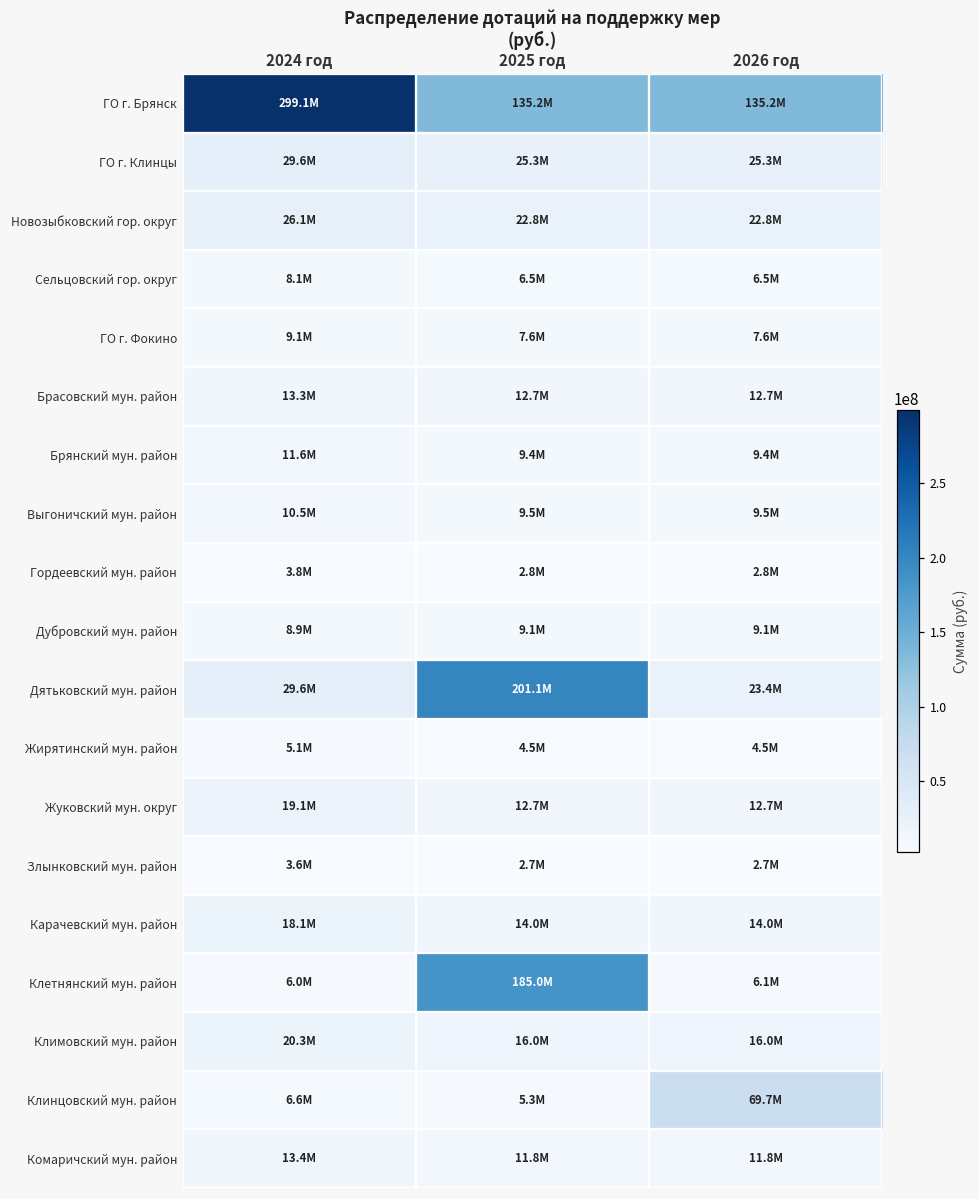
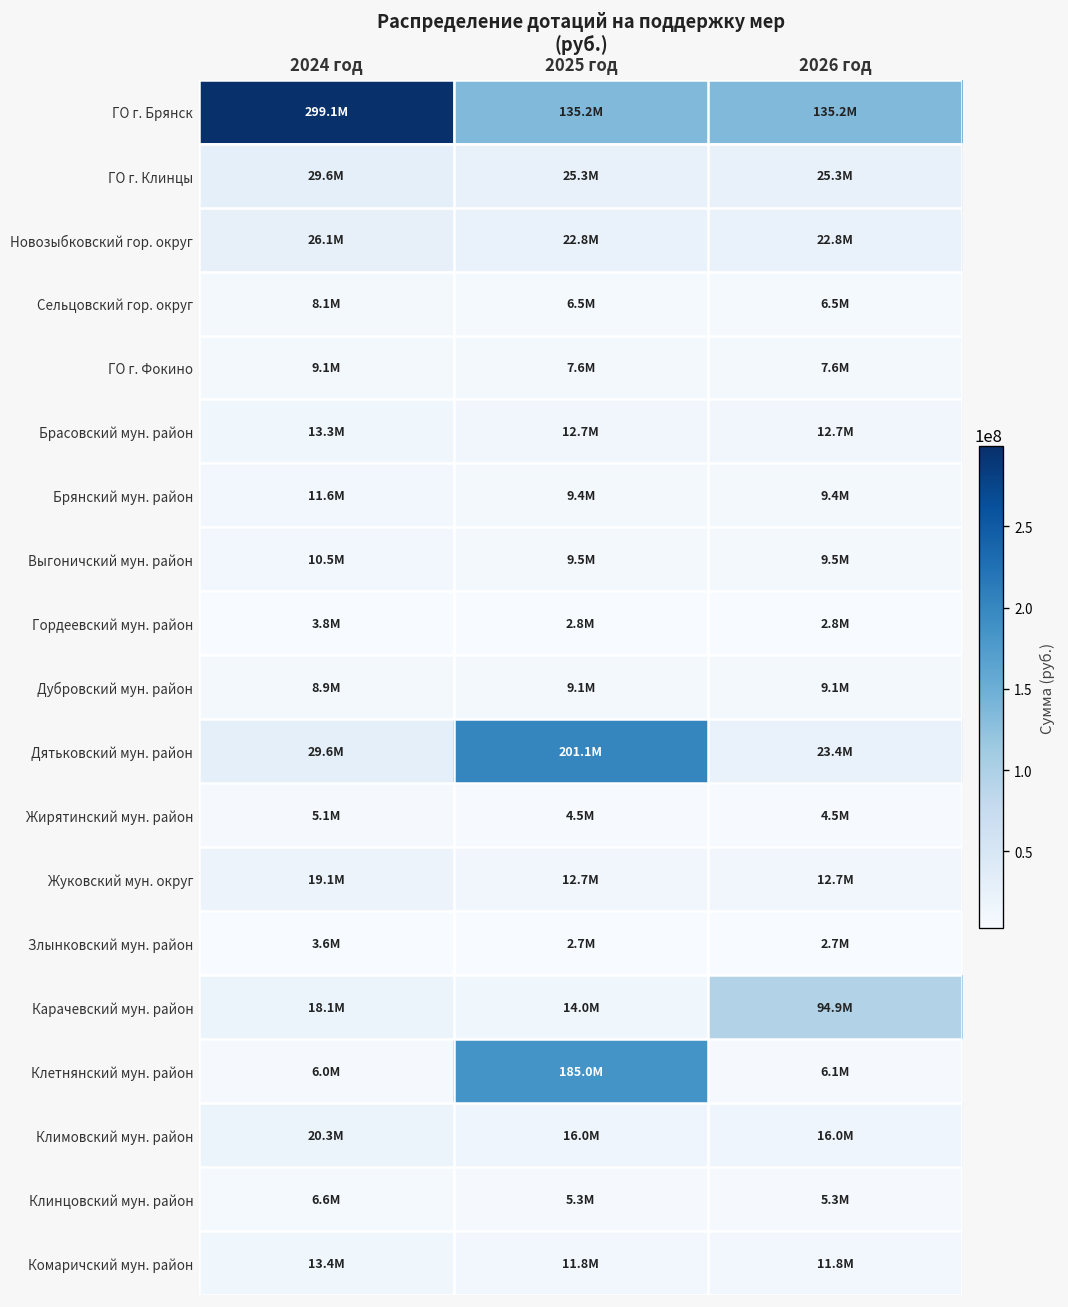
  {
    "ГО г. Брянск": {
      "2024 год": "299.1M",
      "2025 год": "135.2M",
      "2026 год": "135.2M"
    },
    "ГО г. Клинцы": {
      "2024 год": "29.6M",
      "2025 год": "25.3M",
      "2026 год": "25.3M"
    },
    "Новозыбковский гор. округ": {
      "2024 год": "26.1M",
      "2025 год": "22.8M",
      "2026 год": "22.8M"
    },
    "Сельцовский гор. округ": {
      "2024 год": "8.1M",
      "2025 год": "6.5M",
      "2026 год": "6.5M"
    },
    "ГО г. Фокино": {
      "2024 год": "9.1M",
      "2025 год": "7.6M",
      "2026 год": "7.6M"
    },
    "Брасовский мун. район": {
      "2024 год": "13.3M",
      "2025 год": "12.7M",
      "2026 год": "12.7M"
    },
    "Брянский мун. район": {
      "2024 год": "11.6M",
      "2025 год": "9.4M",
      "2026 год": "9.4M"
    },
    "Выгоничский мун. район": {
      "2024 год": "10.5M",
      "2025 год": "9.5M",
      "2026 год": "9.5M"
    },
    "Гордеевский мун. район": {
      "2024 год": "3.8M",
      "2025 год": "2.8M",
      "2026 год": "2.8M"
    },
    "Дубровский мун. район": {
      "2024 год": "8.9M",
      "2025 год": "9.1M",
      "2026 год": "9.1M"
    },
    "Дятьковский мун. район": {
      "2024 год": "29.6M",
      "2025 год": "201.1M",
      "2026 год": "23.4M"
    },
    "Жирятинский мун. район": {
      "2024 год": "5.1M",
      "2025 год": "4.5M",
      "2026 год": "4.5M"
    },
    "Жуковский мун. округ": {
      "2024 год": "19.1M",
      "2025 год": "12.7M",
      "2026 год": "12.7M"
    },
    "Злынковский мун. район": {
      "2024 год": "3.6M",
      "2025 год": "2.7M",
      "2026 год": "2.7M"
    },
    "Карачевский мун. район": {
      "2024 год": "18.1M",
      "2025 год": "14.0M",
-     "2026 год": "14.0M"
+     "2026 год": "94.9M"
    },
    "Клетнянский мун. район": {
      "2024 год": "6.0M",
      "2025 год": "185.0M",
      "2026 год": "6.1M"
    },
    "Климовский мун. район": {
      "2024 год": "20.3M",
      "2025 год": "16.0M",
      "2026 год": "16.0M"
    },
    "Клинцовский мун. район": {
      "2024 год": "6.6M",
      "2025 год": "5.3M",
-     "2026 год": "69.7M"
+     "2026 год": "5.3M"
    },
    "Комаричский мун. район": {
      "2024 год": "13.4M",
      "2025 год": "11.8M",
      "2026 год": "11.8M"
    }
  }
